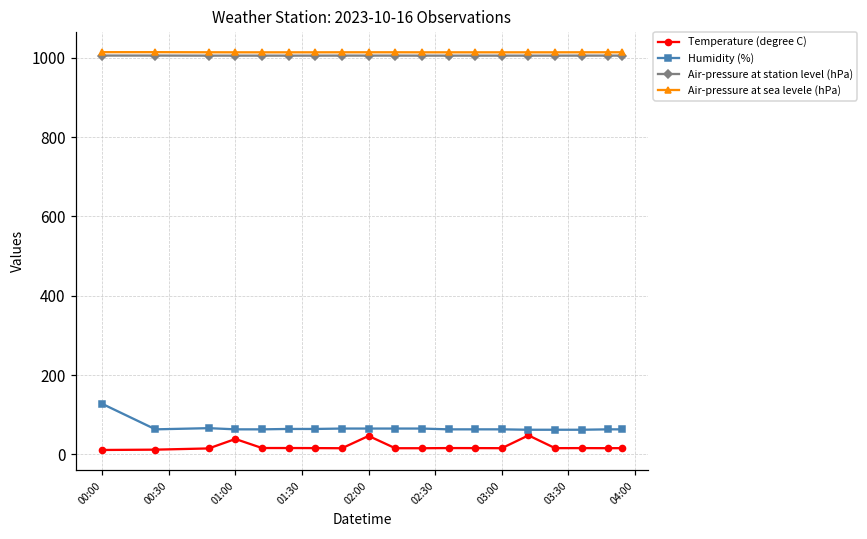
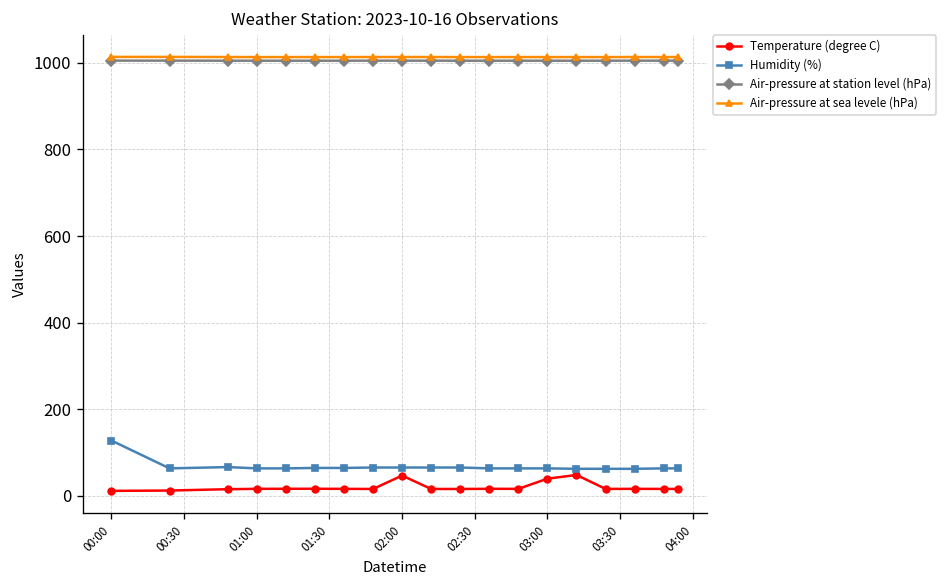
  {
    "Temperature (degree C)": {
      "00:00": 10,
-     "01:00": 40,
+     "01:00": 20,
      "02:00": 50,
-     "03:00": 20
+     "03:00": 40
    },
    "Humidity (%)": {
      "00:00": 130,
      "01:00": 60,
      "02:00": 70,
      "03:00": 60
    },
    "Air-pressure at station level (hPa)": {
      "00:00": 1010,
      "01:00": 1010,
      "02:00": 1010,
      "03:00": 1010
    },
    "Air-pressure at sea levele (hPa)": {
      "00:00": 1010,
      "01:00": 1010,
      "02:00": 1010,
      "03:00": 1010
    }
  }
